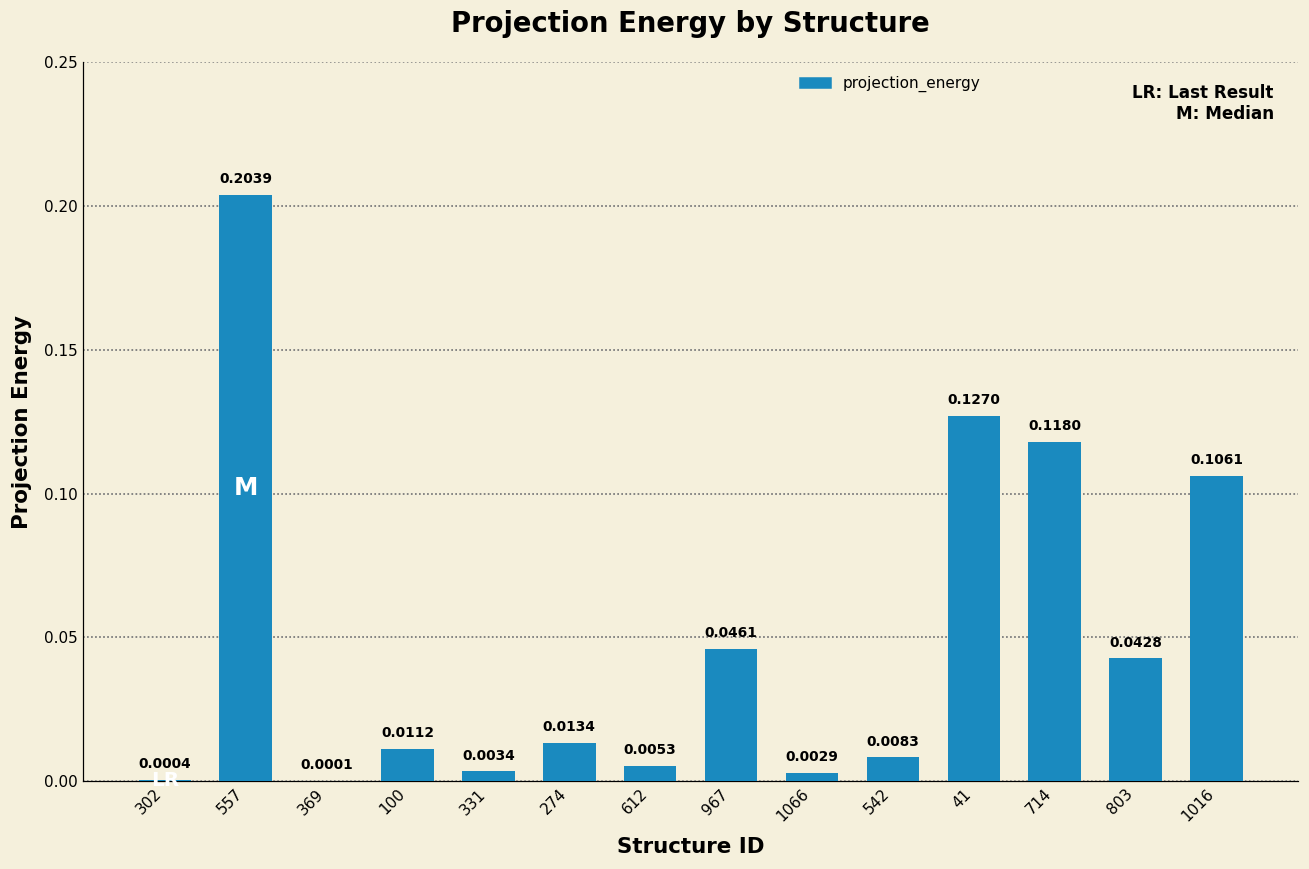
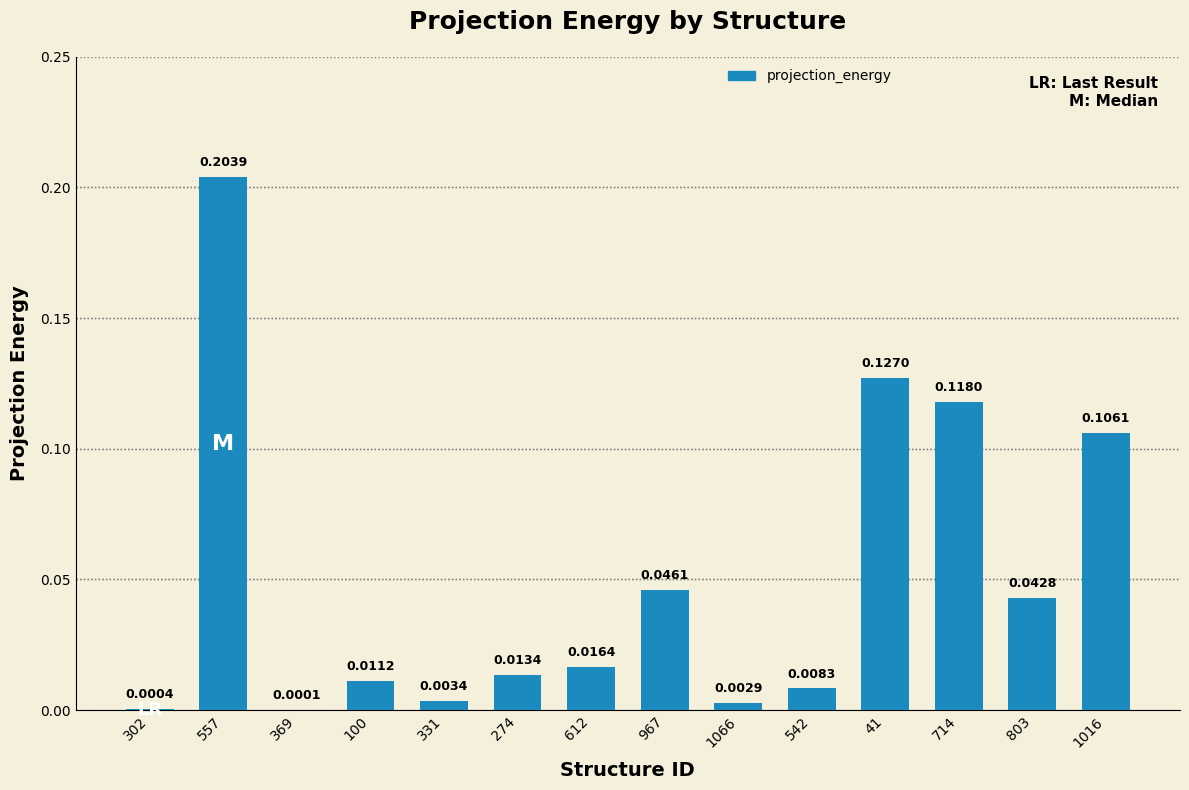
  {
    "302": 0.0004,
    "557": 0.2039,
    "369": 0.0001,
    "100": 0.0112,
    "331": 0.0034,
    "274": 0.0134,
-   "612": 0.0053,
+   "612": 0.0164,
    "967": 0.0461,
    "1066": 0.0029,
    "542": 0.0083,
    "41": 0.1270,
    "714": 0.1180,
    "803": 0.0428,
    "1016": 0.1061
  }
